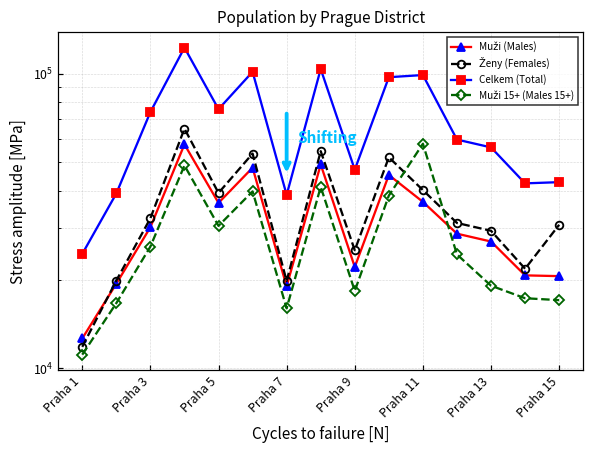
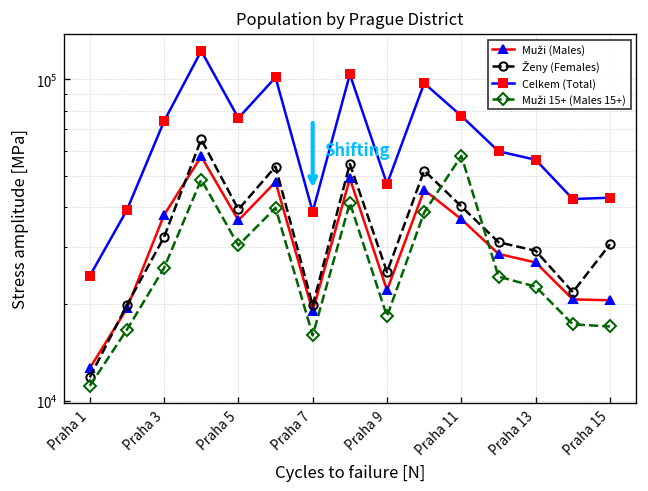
  {
    "Muži (Males)": {
      "Praha 1": 13000,
-     "Praha 3": 30000,
+     "Praha 3": 38000,
      "Praha 5": 36000,
      "Praha 7": 19000,
      "Praha 9": 22000,
      "Praha 11": 37000,
      "Praha 13": 27000,
      "Praha 15": 21000
    },
    "Ženy (Females)": {
      "Praha 1": 12000,
      "Praha 3": 32000,
      "Praha 5": 39000,
      "Praha 7": 20000,
      "Praha 9": 25000,
      "Praha 11": 40000,
      "Praha 13": 29000,
      "Praha 15": 31000
    },
    "Celkem (Total)": {
      "Praha 1": 24000,
      "Praha 3": 74000,
      "Praha 5": 76000,
      "Praha 7": 39000,
      "Praha 9": 47000,
-     "Praha 11": 99000,
+     "Praha 11": 77000,
      "Praha 13": 56000,
      "Praha 15": 43000
    },
    "Muži 15+ (Males 15+)": {
      "Praha 1": 11100,
      "Praha 3": 26000,
      "Praha 5": 30000,
      "Praha 7": 16000,
      "Praha 9": 18000,
      "Praha 11": 58000,
-     "Praha 13": 19000,
+     "Praha 13": 23000,
      "Praha 15": 17000
    }
  }
